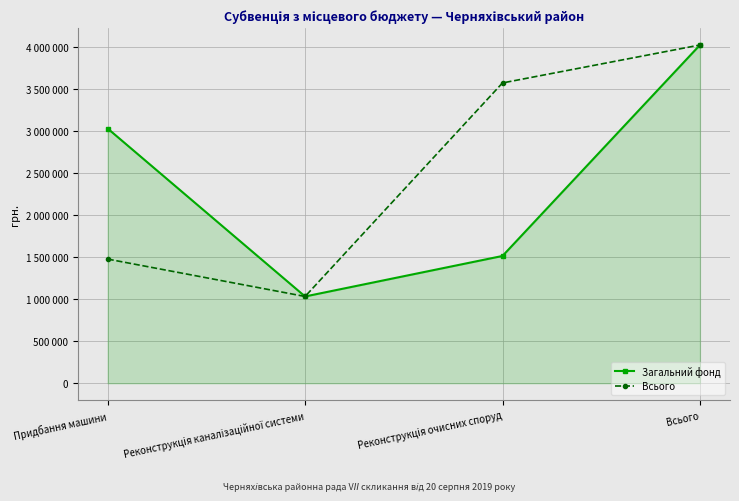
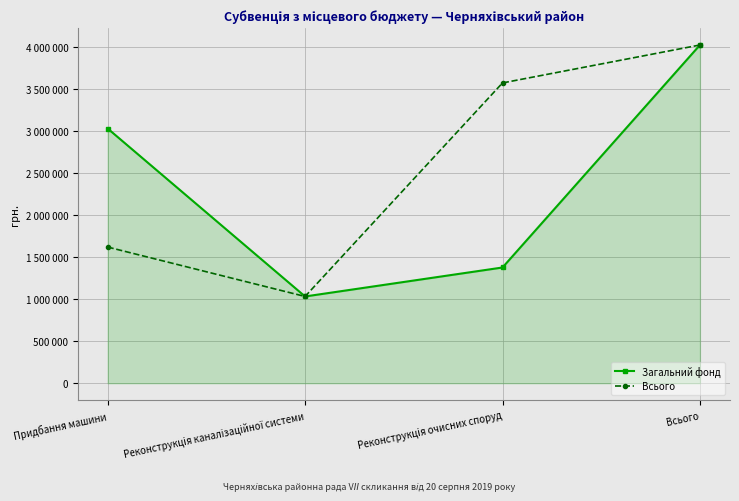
  {
    "Загальний фонд": {
      "Придбання машини": 3000000,
-     "Реконструкція очисних споруд": 1500000
+     "Реконструкція очисних споруд": 1400000
    },
    "Всього": {
-     "Придбання машини": 1500000,
+     "Придбання машини": 1600000,
      "Реконструкція очисних споруд": 3600000
    }
  }
